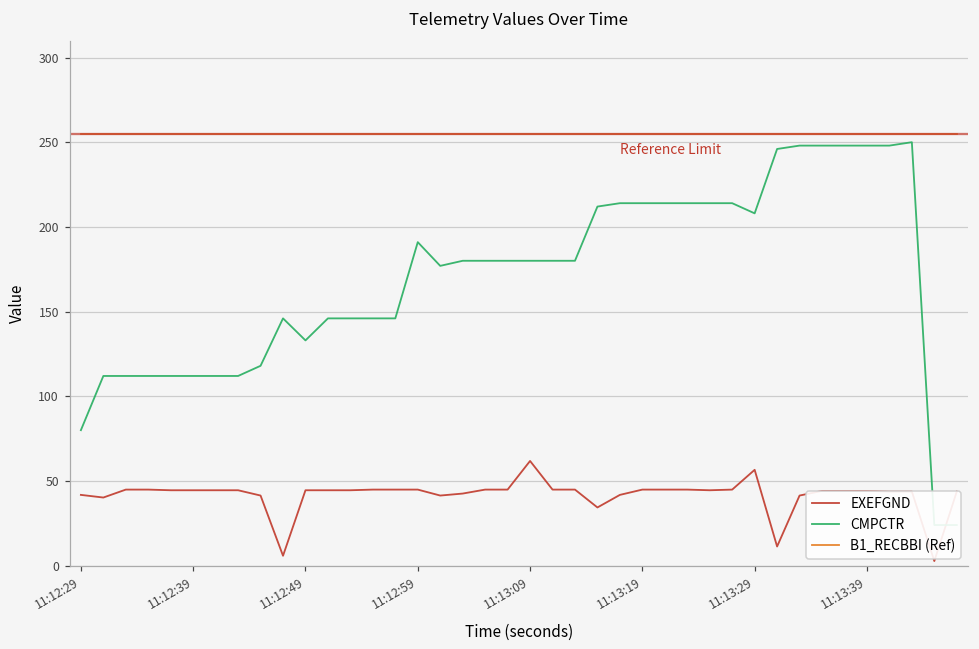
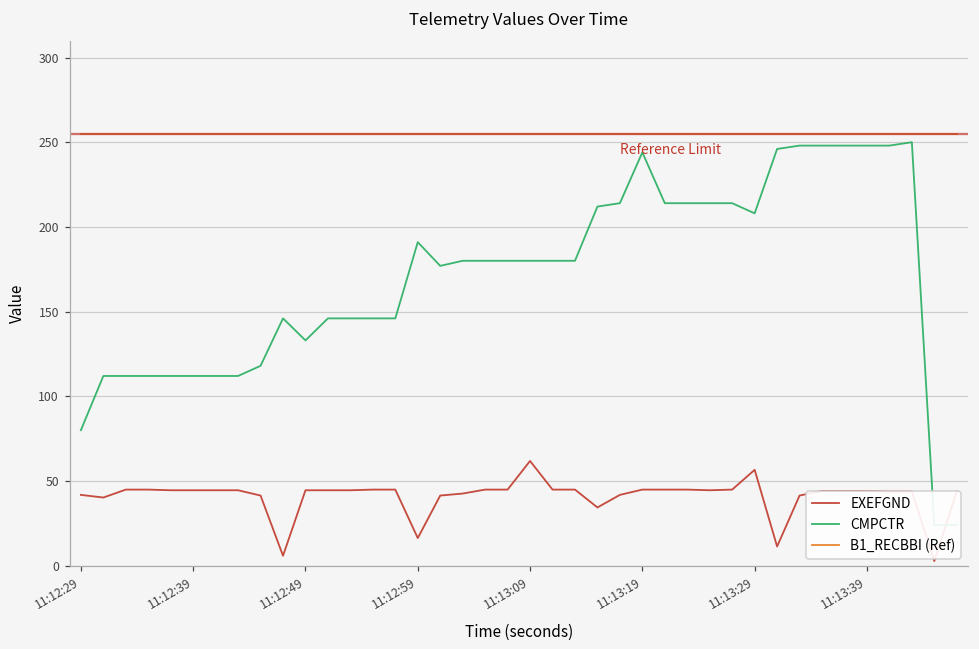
  {
    "EXEFGND": {
      "11:12:29": 42,
      "11:12:39": 45,
      "11:12:49": 45,
-     "11:12:59": 45,
+     "11:12:59": 16,
      "11:13:09": 62,
      "11:13:19": 45,
      "11:13:29": 57,
      "11:13:39": 44
    },
    "CMPCTR": {
      "11:12:29": 80,
      "11:12:39": 112,
      "11:12:49": 133,
      "11:12:59": 191,
      "11:13:09": 180,
-     "11:13:19": 214,
+     "11:13:19": 244,
      "11:13:29": 208,
      "11:13:39": 248
    },
    "B1_RECBBI (Ref)": {
      "11:12:29": 255,
      "11:12:39": 255,
      "11:12:49": 255,
      "11:12:59": 255,
      "11:13:09": 255,
      "11:13:19": 255,
      "11:13:29": 255,
      "11:13:39": 255
    }
  }
